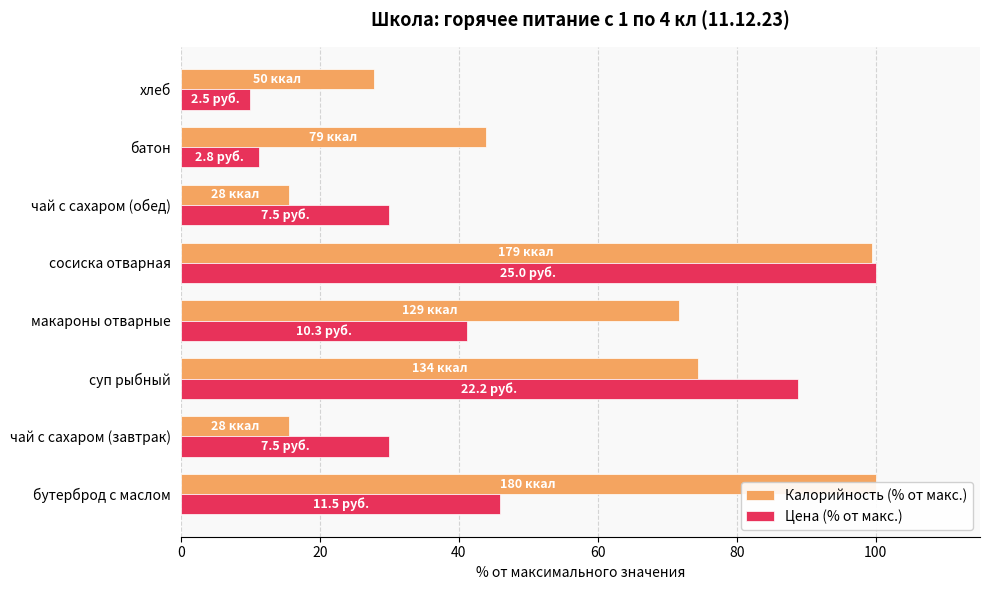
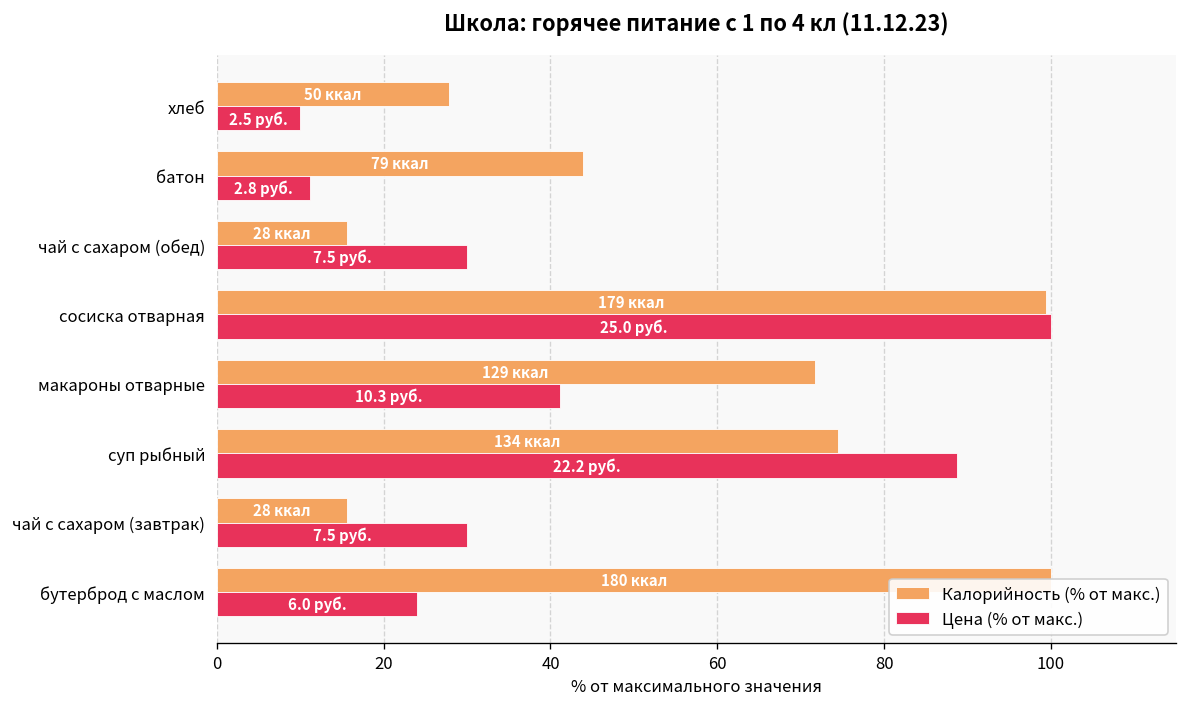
  {
    "Цена (% от макс.)": {
-     "бутерброд с маслом": 11.5
+     "бутерброд с маслом": 6.0
    }
  }
